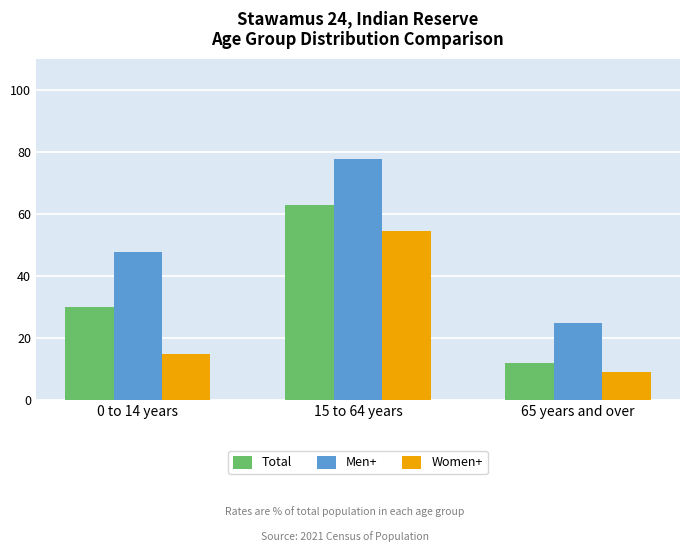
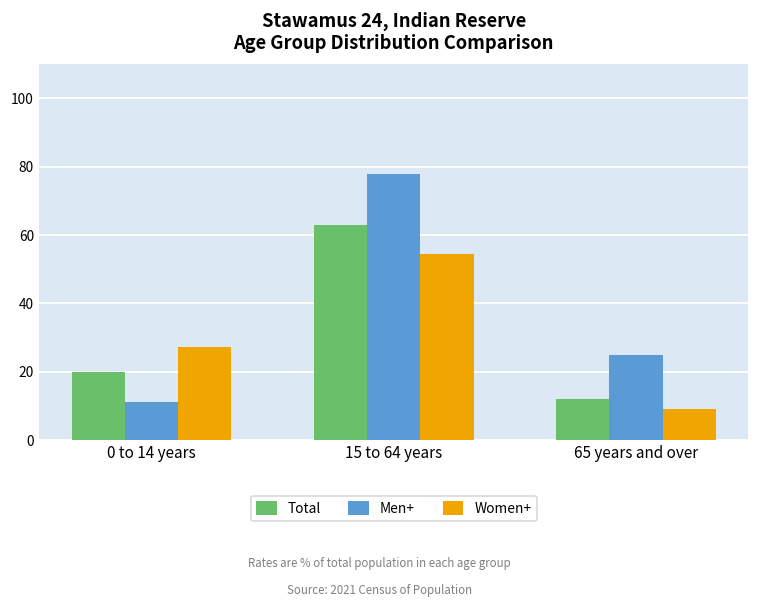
  {
    "Total": {
-     "0 to 14 years": 30,
+     "0 to 14 years": 20,
      "15 to 64 years": 63,
      "65 years and over": 12
    },
    "Men+": {
-     "0 to 14 years": 48,
+     "0 to 14 years": 11,
      "15 to 64 years": 78,
      "65 years and over": 25
    },
    "Women+": {
-     "0 to 14 years": 15,
+     "0 to 14 years": 27,
      "15 to 64 years": 55,
      "65 years and over": 9
    }
  }
